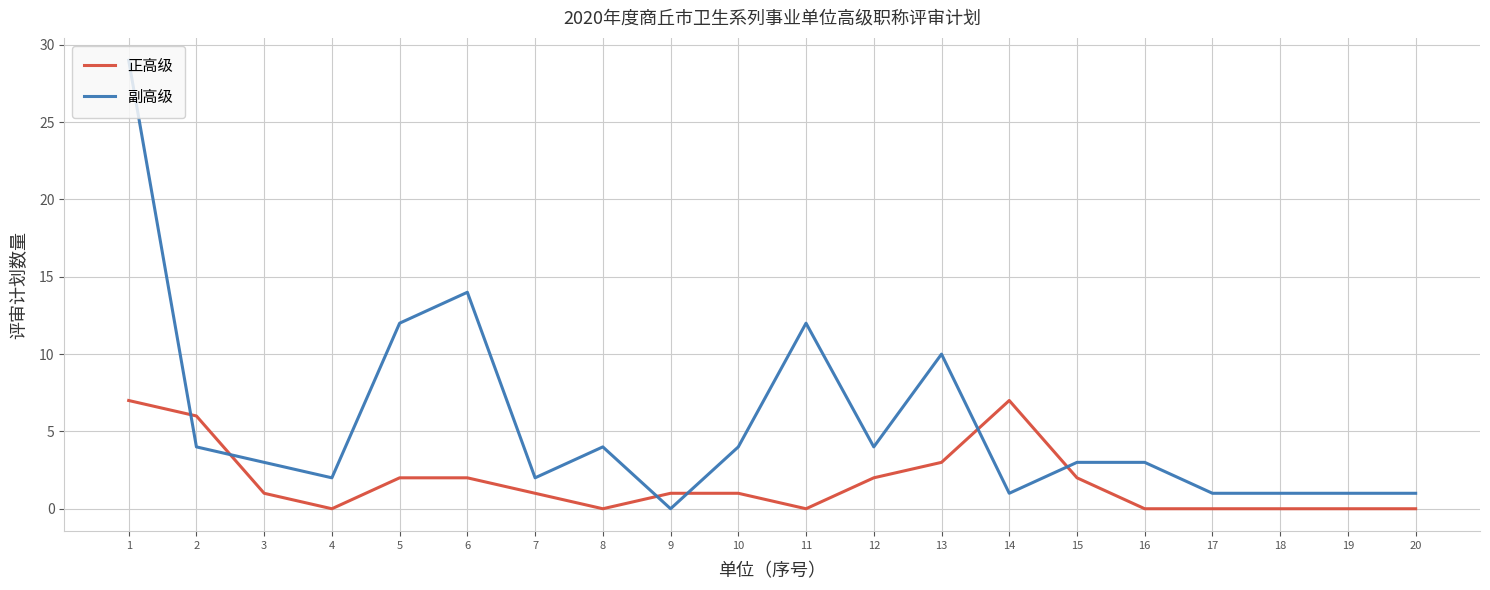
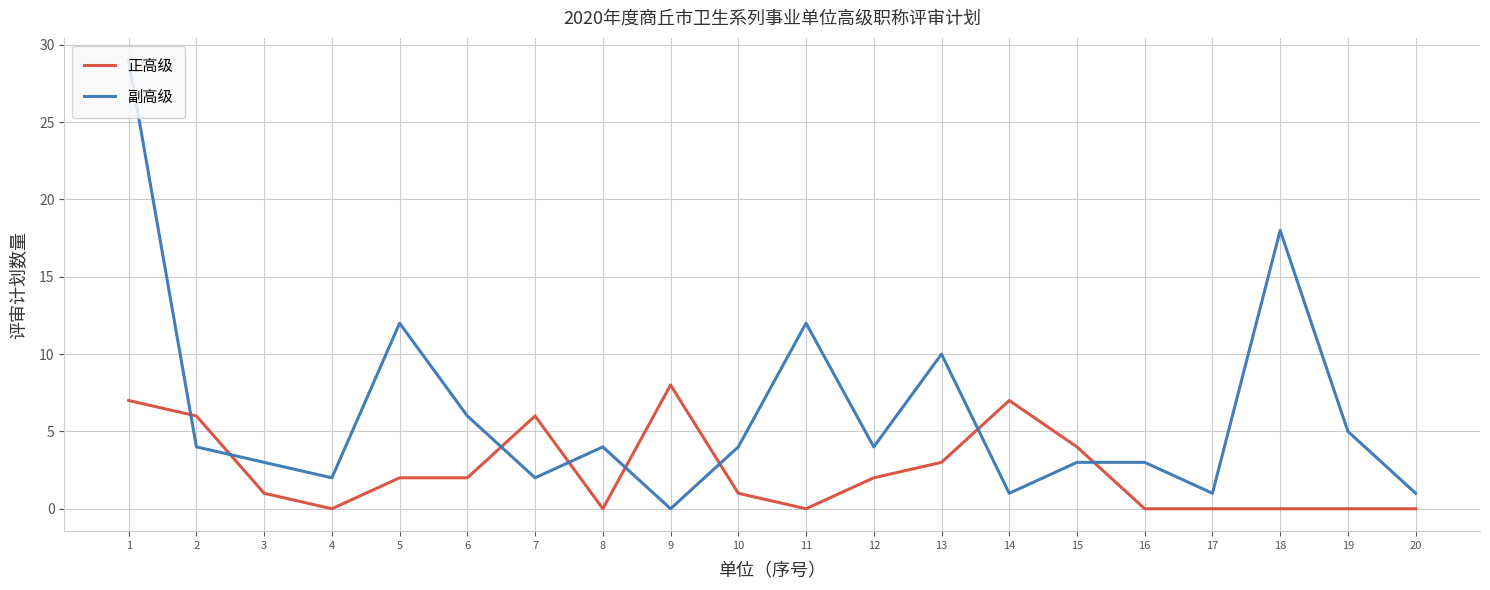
  {
    "正高级": {
      "1": 7,
      "2": 6,
      "3": 1,
      "4": 0,
      "5": 2,
      "6": 2,
-     "7": 1,
+     "7": 6,
      "8": 0,
-     "9": 1,
+     "9": 8,
      "10": 1,
      "11": 0,
      "12": 2,
      "13": 3,
      "14": 7,
-     "15": 2,
+     "15": 4,
      "16": 0,
      "17": 0,
      "18": 0,
      "19": 0,
      "20": 0
    },
    "副高级": {
      "2": 4,
      "3": 3,
      "4": 2,
      "5": 12,
-     "6": 14,
+     "6": 6,
      "7": 2,
      "8": 4,
      "9": 0,
      "10": 4,
      "11": 12,
      "12": 4,
      "13": 10,
      "14": 1,
      "15": 3,
      "16": 3,
      "17": 1,
-     "18": 1,
-     "19": 1,
+     "18": 18,
+     "19": 5,
      "20": 1
    }
  }
